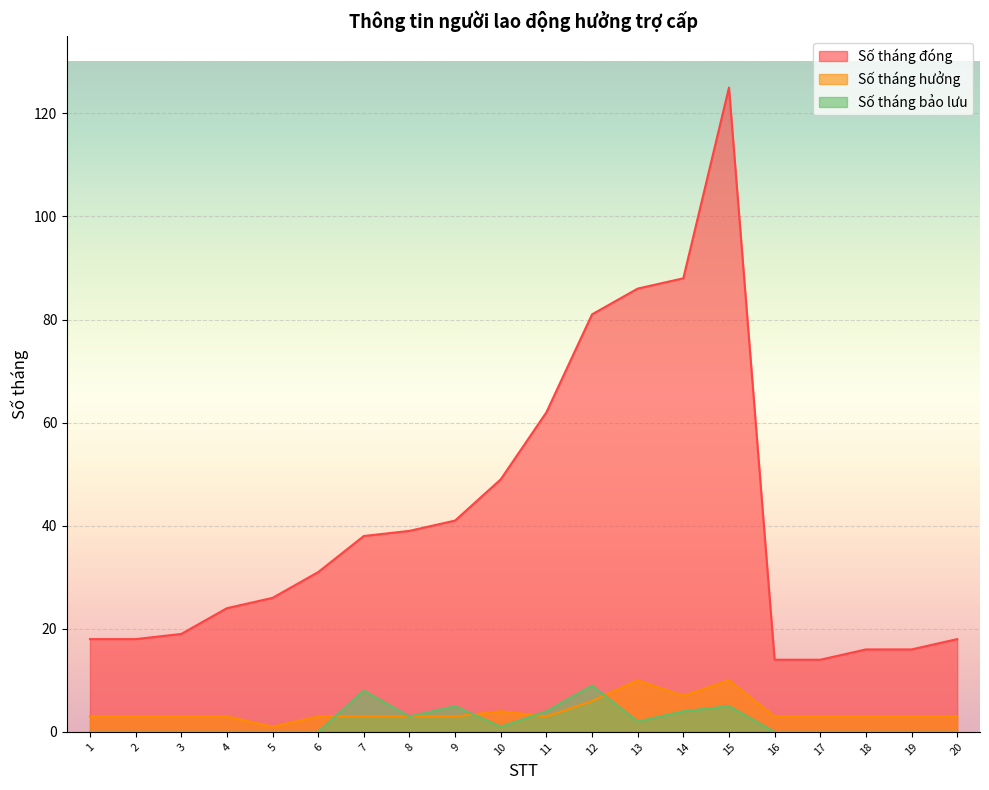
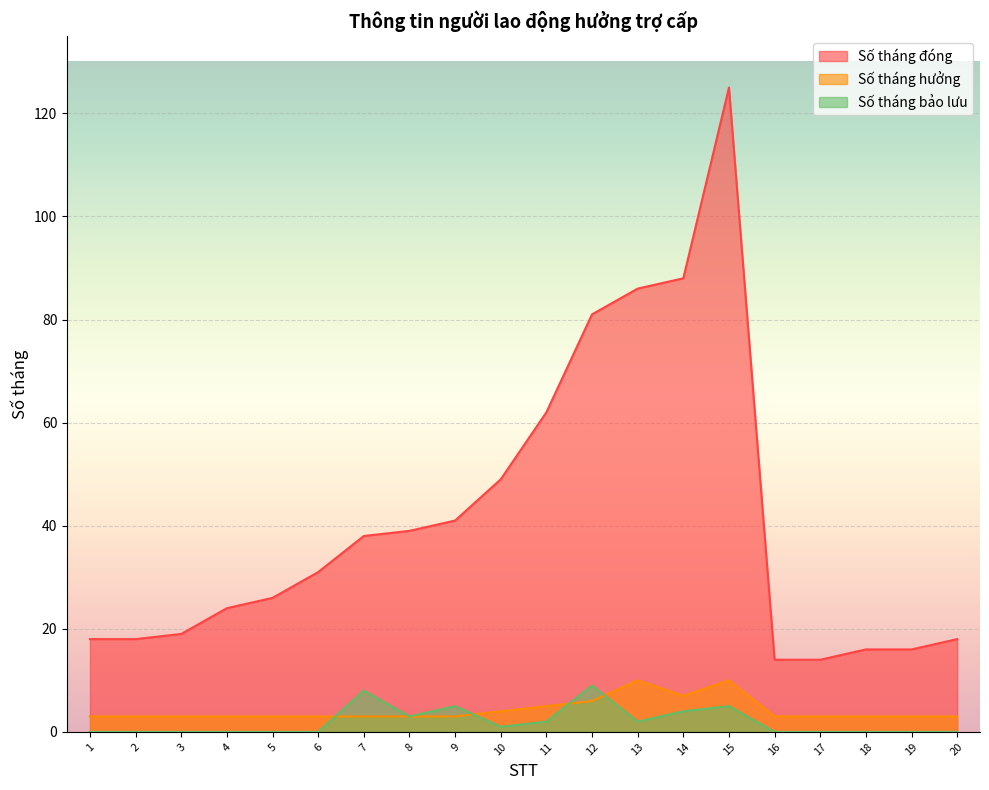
  {
    "Số tháng đóng": {
      "1": 18,
      "2": 18,
      "3": 19,
      "4": 24,
      "5": 26,
      "6": 31,
      "7": 38,
      "8": 39,
      "9": 41,
      "10": 49,
      "11": 62,
      "12": 81,
      "13": 86,
      "14": 88,
      "15": 125,
      "16": 14,
      "17": 14,
      "18": 16,
      "19": 16,
      "20": 18
    },
    "Số tháng hưởng": {
      "1": 3,
      "2": 3,
      "3": 3,
      "4": 3,
-     "5": 1,
+     "5": 3,
      "6": 3,
      "7": 3,
      "9": 3,
      "10": 4,
-     "11": 3,
+     "11": 5,
      "12": 6,
      "13": 10,
      "14": 7,
      "15": 10,
      "16": 3,
      "17": 3,
      "18": 3,
      "19": 3,
      "20": 3
    },
    "Số tháng bảo lưu": {
      "1": 0,
      "2": 0,
      "3": 0,
      "4": 0,
      "5": 0,
      "6": 0,
      "7": 8,
      "9": 5,
      "10": 1,
-     "11": 4,
+     "11": 2,
      "12": 9,
      "13": 2,
      "14": 4,
      "15": 5,
      "16": 0,
      "17": 0,
      "18": 0,
      "19": 0,
      "20": 0
    }
  }
